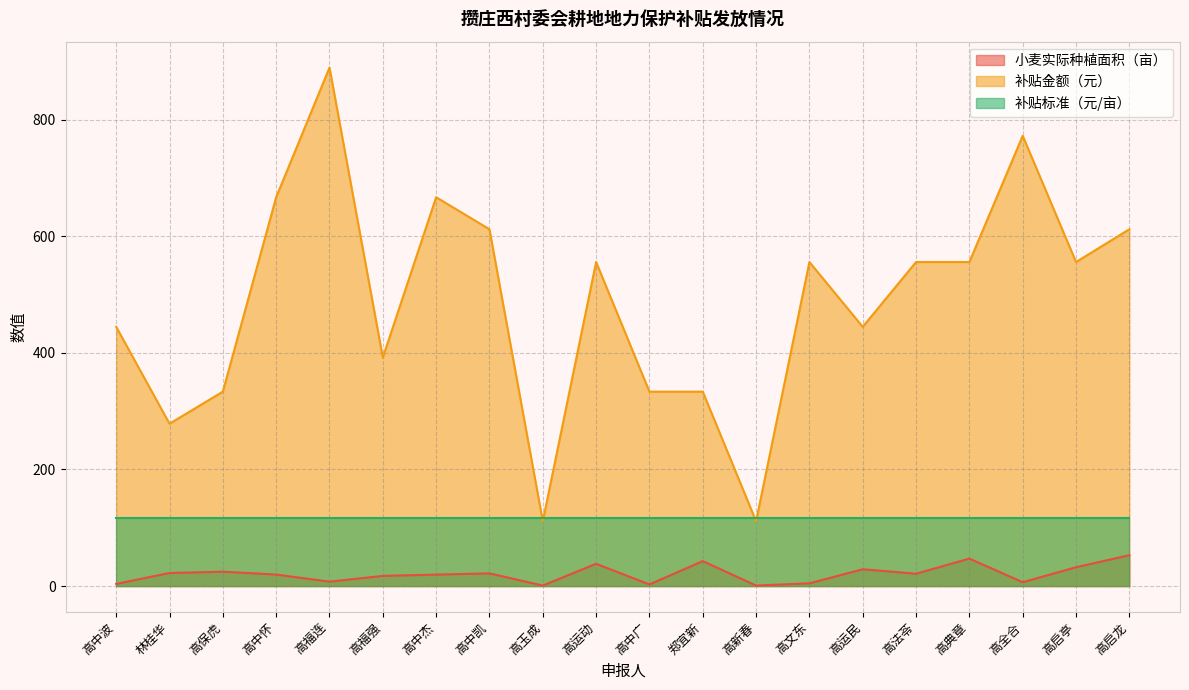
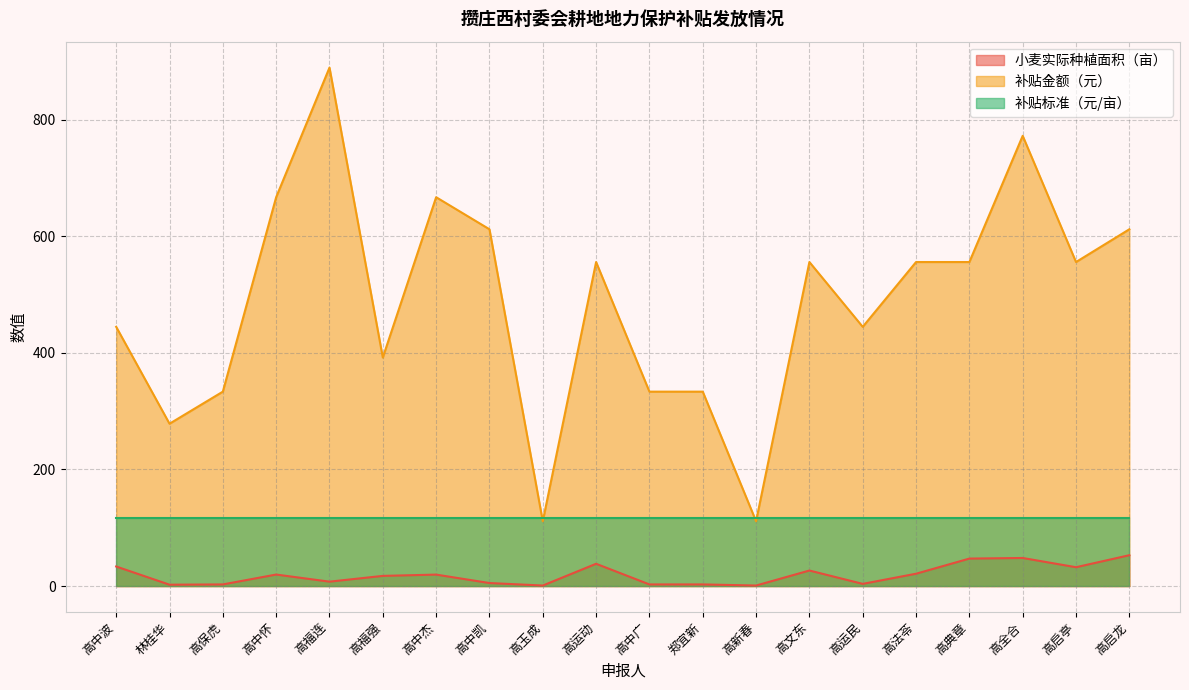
  {
    "小麦实际种植面积（亩）": {
-     "高中波": 0,
-     "林桂华": 20,
-     "高保虎": 20,
+     "高中波": 30,
+     "林桂华": 0,
+     "高保虎": 0,
      "高中怀": 20,
      "高福连": 10,
      "高福强": 20,
      "高中杰": 20,
-     "高中凯": 20,
+     "高中凯": 10,
      "高玉成": 0,
      "高运动": 40,
      "高中广": 0,
-     "郑宜新": 40,
+     "郑宜新": 0,
      "高新春": 0,
-     "高文东": 0,
-     "高运民": 30,
+     "高文东": 30,
+     "高运民": 0,
      "高法苓": 20,
      "高典章": 50,
-     "高全合": 10,
+     "高全合": 50,
      "高启亭": 30,
      "高启龙": 50
    },
    "补贴金额（元）": {
      "高中波": 440,
      "林桂华": 280,
      "高保虎": 330,
      "高中怀": 670,
      "高福连": 890,
      "高福强": 390,
      "高中杰": 670,
      "高中凯": 610,
      "高玉成": 110,
      "高运动": 560,
      "高中广": 330,
      "郑宜新": 330,
      "高新春": 110,
      "高文东": 560,
      "高运民": 440,
      "高法苓": 560,
      "高典章": 560,
      "高全合": 770,
      "高启亭": 560,
      "高启龙": 610
    },
    "补贴标准（元/亩）": {
      "高中波": 120,
      "林桂华": 120,
      "高保虎": 120,
      "高中怀": 120,
      "高福连": 120,
      "高福强": 120,
      "高中杰": 120,
      "高中凯": 120,
      "高玉成": 120,
      "高运动": 120,
      "高中广": 120,
      "郑宜新": 120,
      "高新春": 120,
      "高文东": 120,
      "高运民": 120,
      "高法苓": 120,
      "高典章": 120,
      "高全合": 120,
      "高启亭": 120,
      "高启龙": 120
    }
  }
